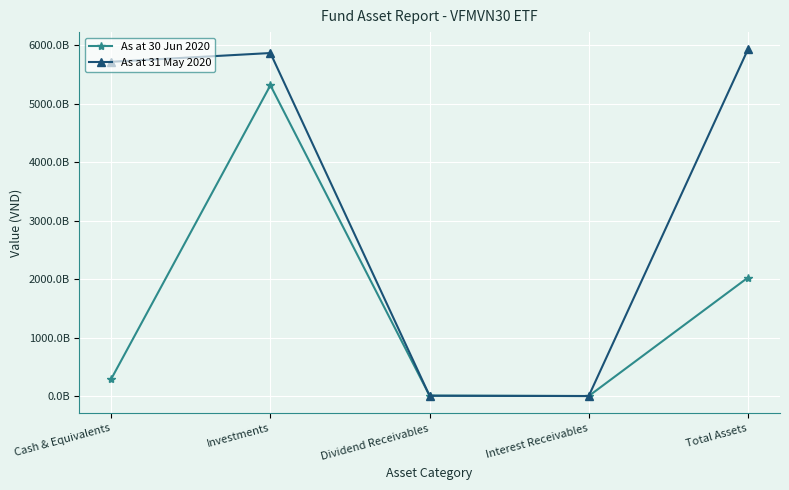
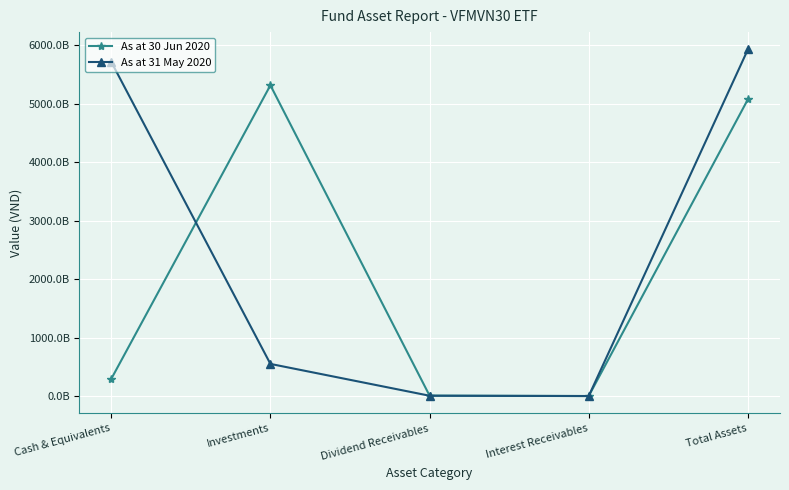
  {
    "As at 30 Jun 2020": {
      "Cash & Equivalents": 300000000000,
      "Investments": 5300000000000,
-     "Total Assets": 2000000000000
+     "Total Assets": 5100000000000
    },
    "As at 31 May 2020": {
-     "Investments": 5900000000000,
+     "Investments": 500000000000,
      "Total Assets": 5900000000000
    }
  }
